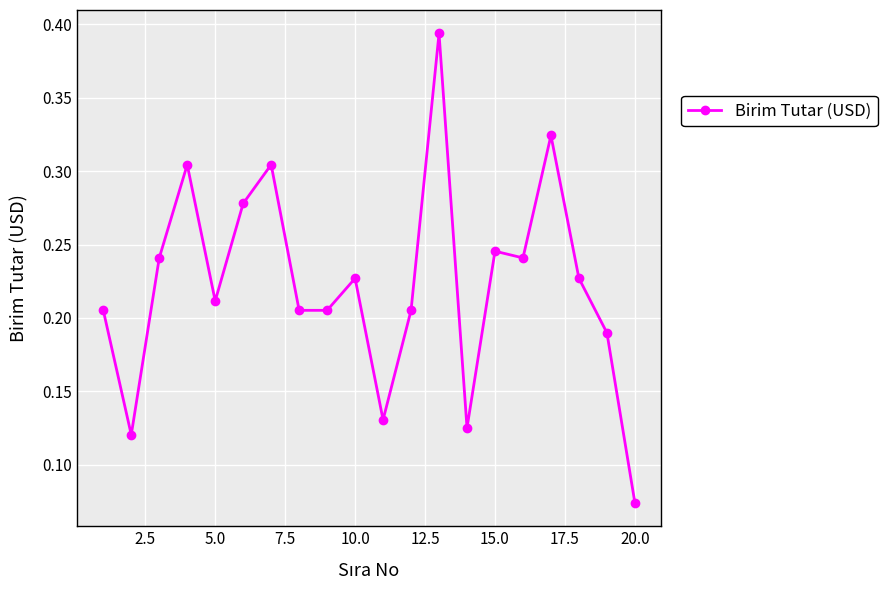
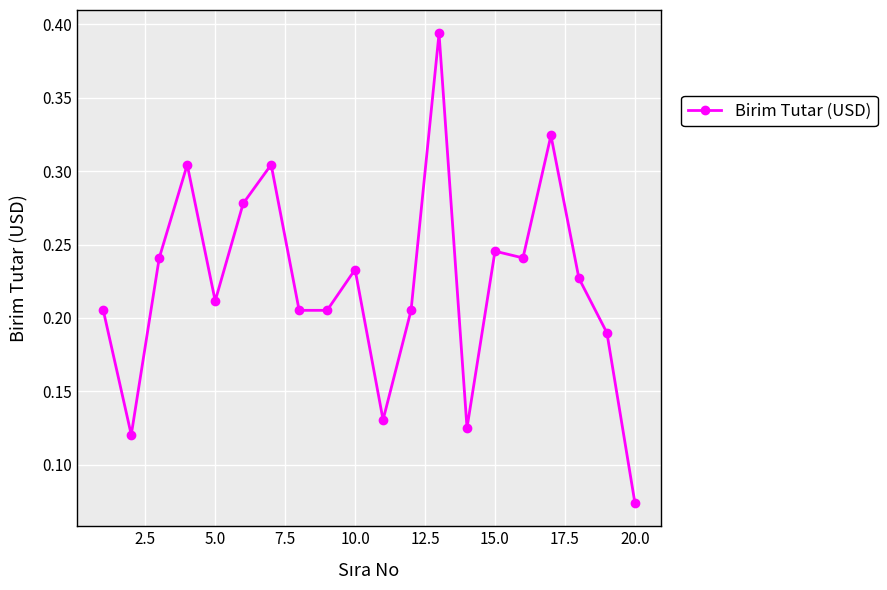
  {
    "5.0": 0.212,
-   "10.0": 0.227,
+   "10.0": 0.233,
    "15.0": 0.246,
    "20.0": 0.074
  }
